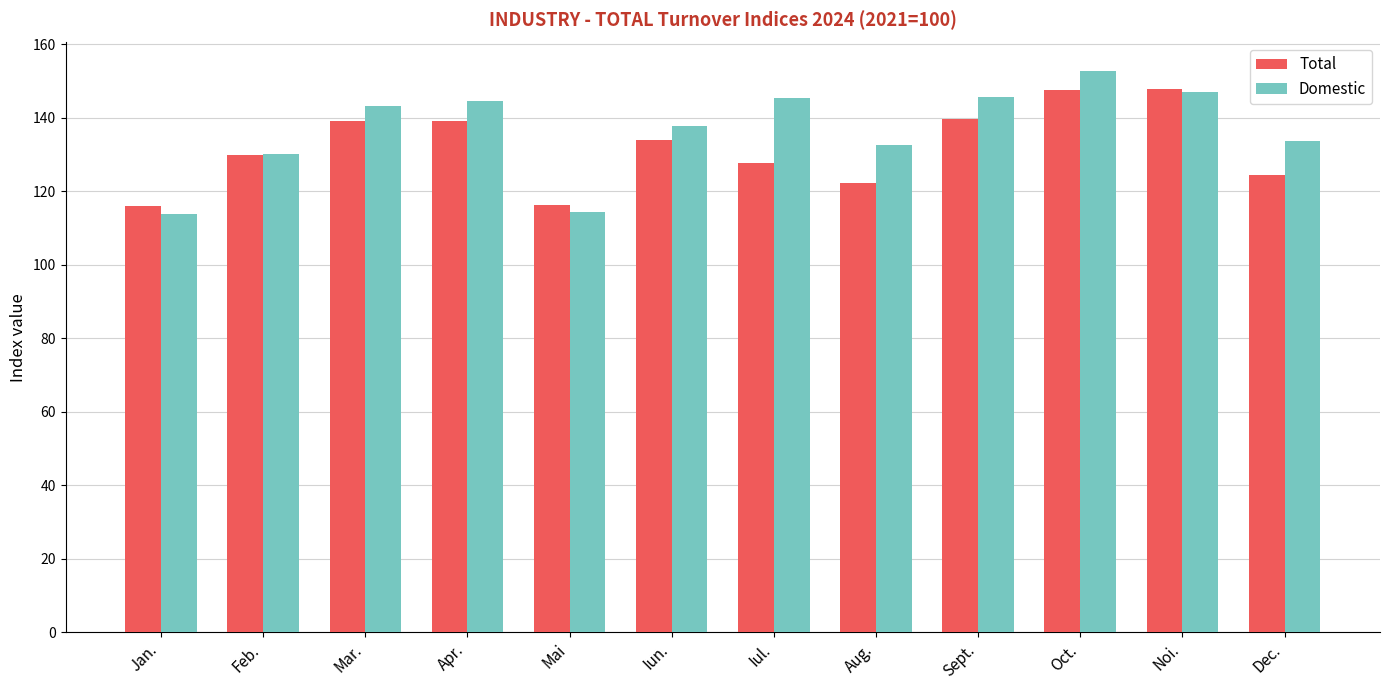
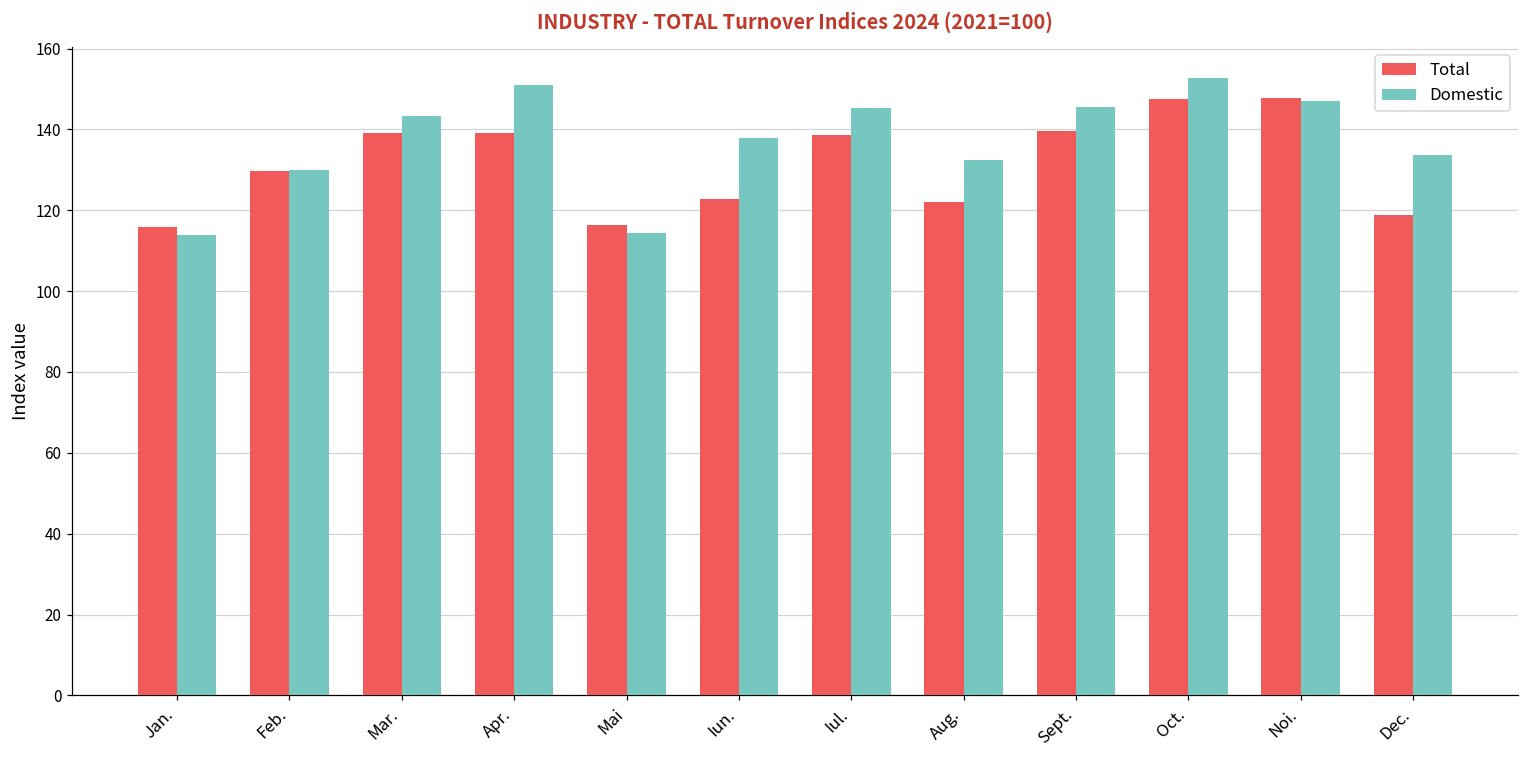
  {
    "Total": {
      "Jan.": 116,
      "Feb.": 130,
      "Mar.": 139,
      "Apr.": 139,
      "Mai": 116,
-     "Iun.": 134,
-     "Iul.": 128,
+     "Iun.": 123,
+     "Iul.": 139,
      "Aug.": 122,
      "Sept.": 140,
      "Oct.": 147,
      "Noi.": 148,
-     "Dec.": 124
+     "Dec.": 119
    },
    "Domestic": {
      "Jan.": 114,
      "Feb.": 130,
      "Mar.": 143,
-     "Apr.": 145,
+     "Apr.": 151,
      "Mai": 114,
      "Iun.": 138,
      "Iul.": 145,
      "Aug.": 133,
      "Sept.": 146,
      "Oct.": 153,
      "Noi.": 147,
      "Dec.": 134
    }
  }
